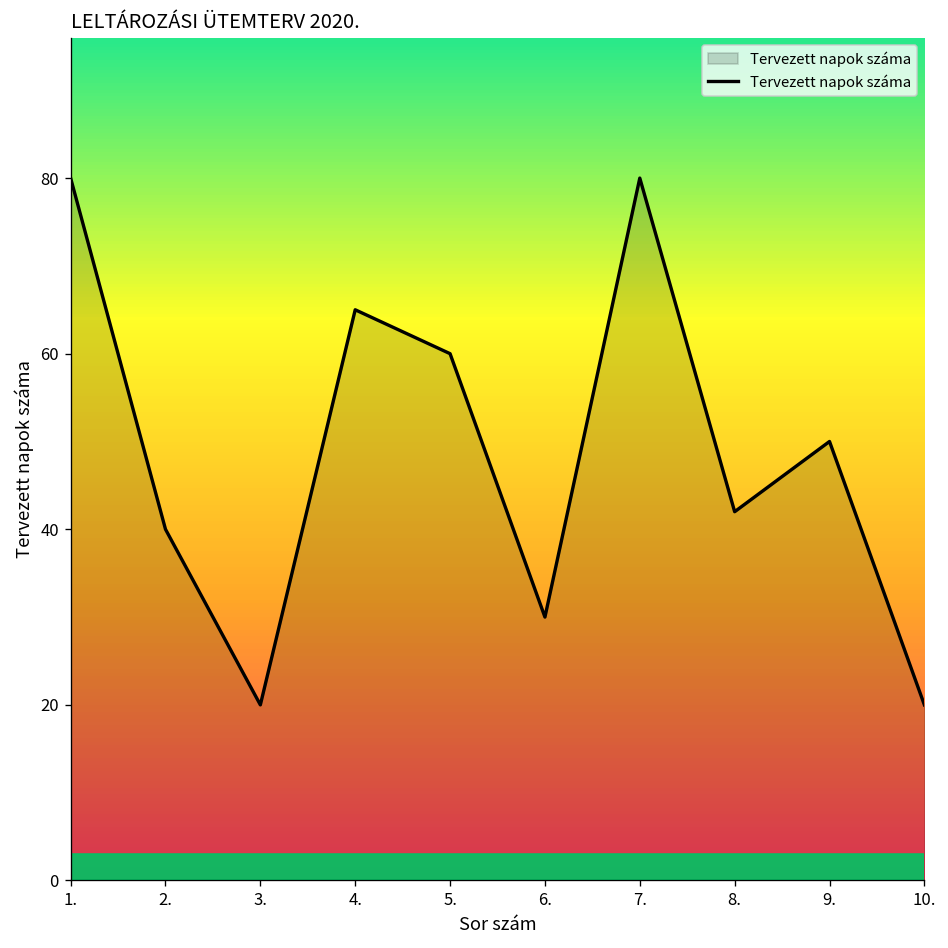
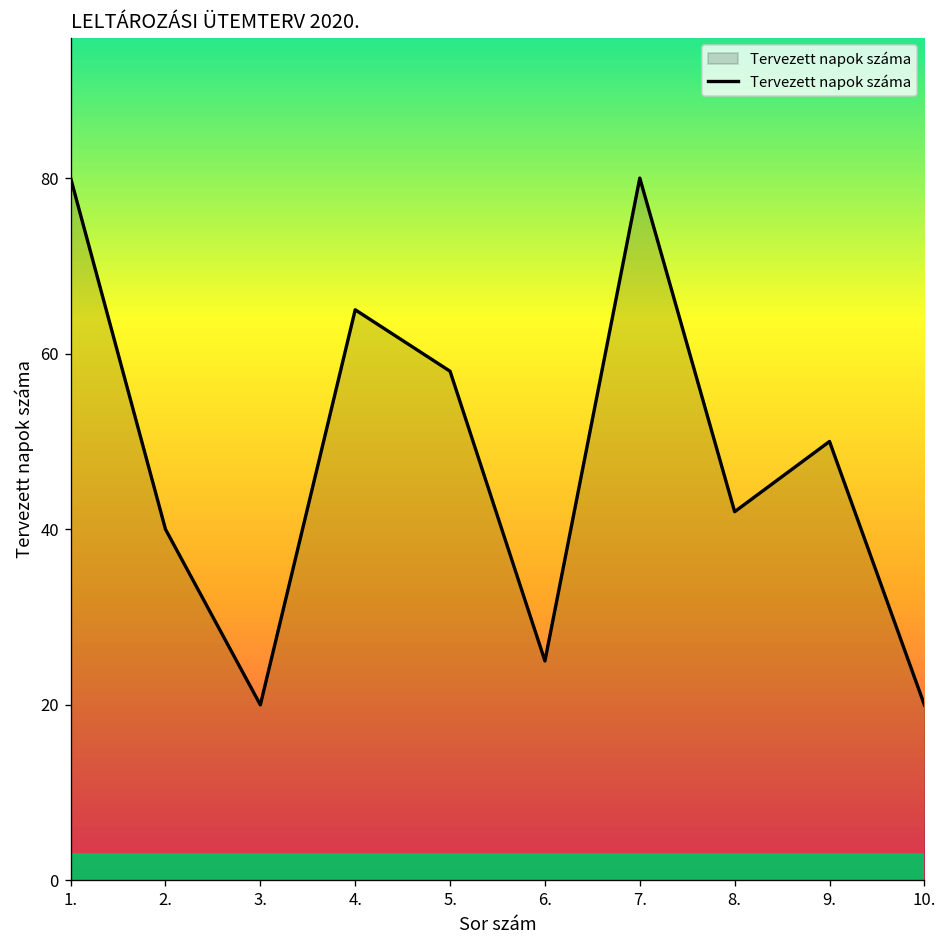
  {
    "1.": 80,
    "2.": 40,
    "3.": 20,
    "4.": 65,
-   "5.": 60,
-   "6.": 30,
+   "5.": 58,
+   "6.": 25,
    "7.": 80,
    "8.": 42,
    "9.": 50,
    "10.": 20
  }
